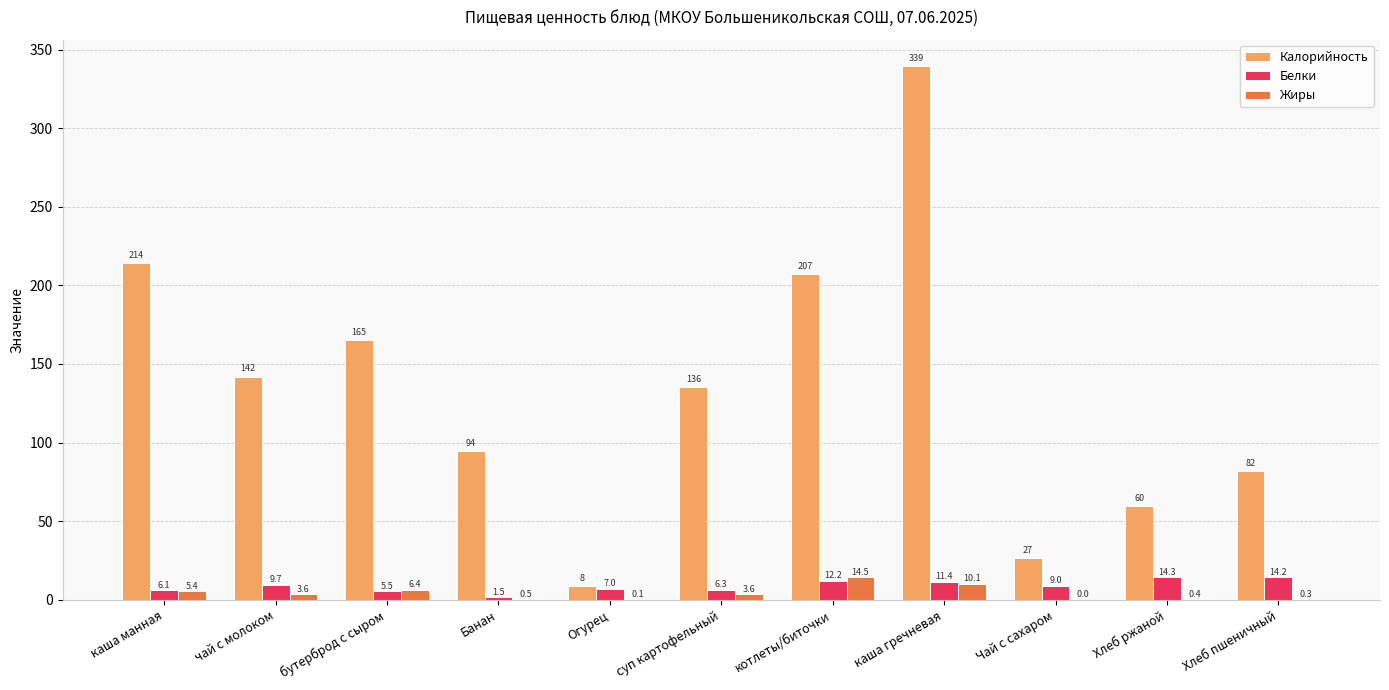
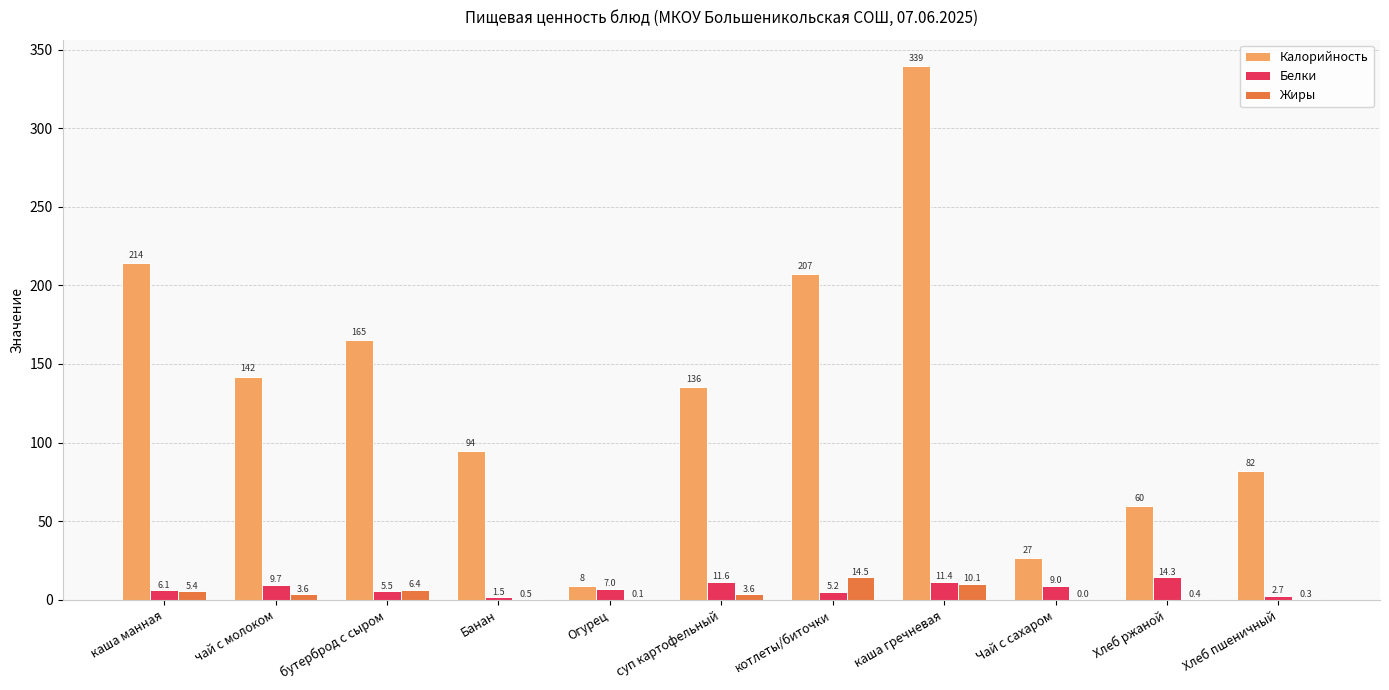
  {
    "Белки": {
      "каша манная": 6.1,
      "чай с молоком": 9.7,
      "бутерброд с сыром": 5.5,
      "Банан": 1.5,
      "Огурец": 7.0,
-     "суп картофельный": 6.3,
-     "котлеты/биточки": 12.2,
+     "суп картофельный": 11.6,
+     "котлеты/биточки": 5.2,
      "каша гречневая": 11.4,
      "Чай с сахаром": 9.0,
      "Хлеб ржаной": 14.3,
-     "Хлеб пшеничный": 14.2
+     "Хлеб пшеничный": 2.7
    }
  }
